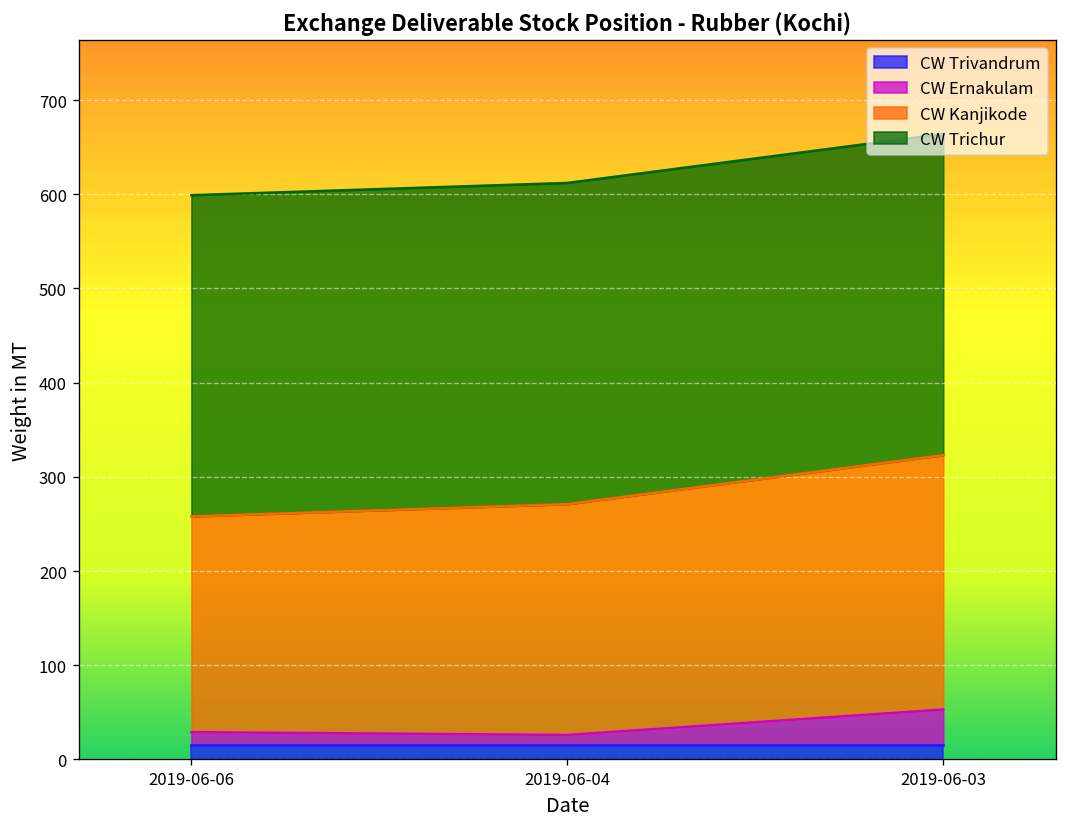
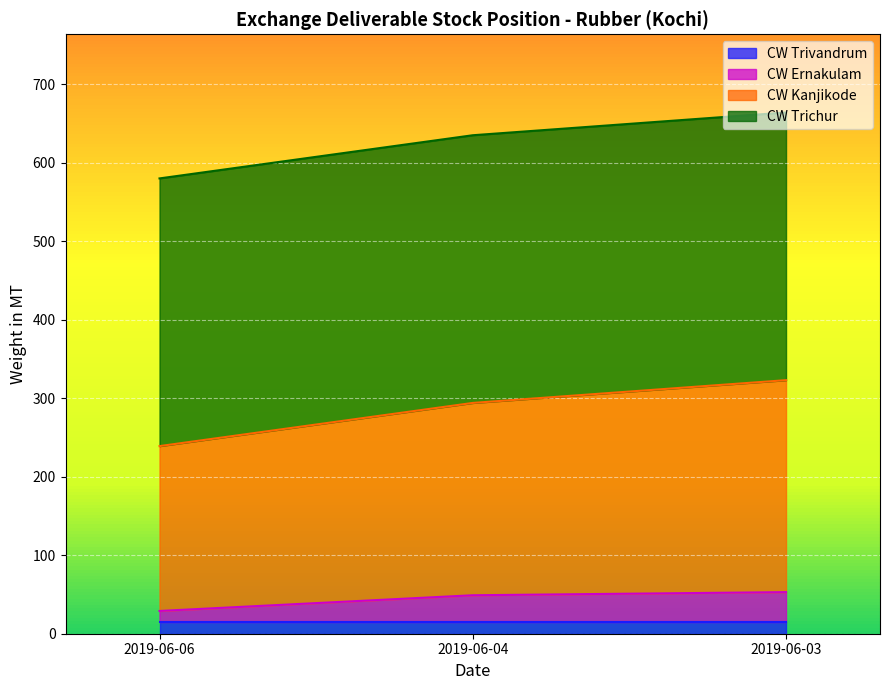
  {
    "CW Trivandrum": {
      "2019-06-06": 20,
      "2019-06-04": 20,
      "2019-06-03": 20
    },
    "CW Ernakulam": {
      "2019-06-06": 10,
-     "2019-06-04": 10,
+     "2019-06-04": 30,
      "2019-06-03": 40
    },
    "CW Kanjikode": {
-     "2019-06-06": 230,
+     "2019-06-06": 210,
      "2019-06-04": 250,
      "2019-06-03": 270
    },
    "CW Trichur": {
      "2019-06-06": 340,
      "2019-06-04": 340
    }
  }
